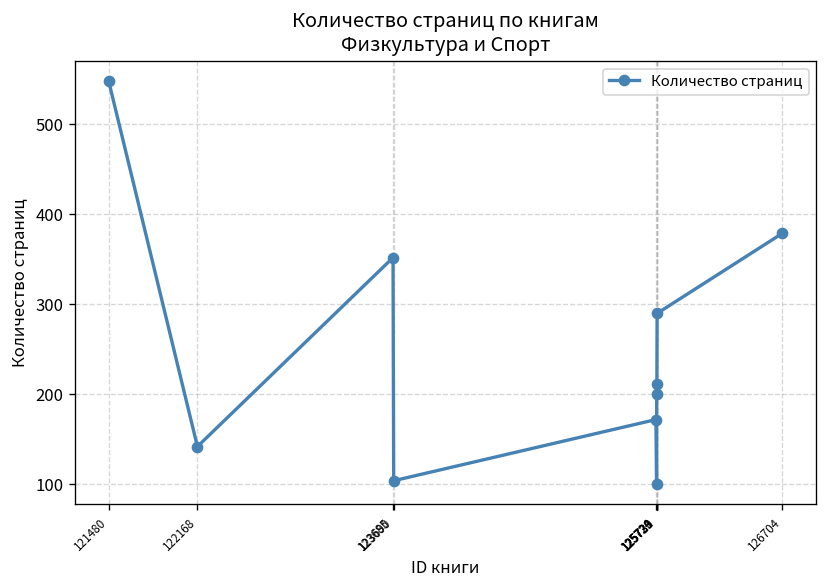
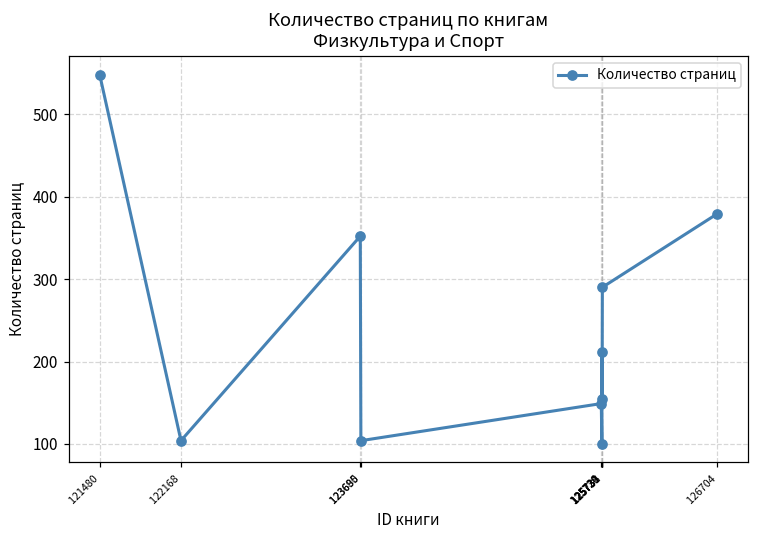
  {
    "121480": 550,
-   "122168": 140,
+   "122168": 100,
    "123685": 350,
    "123690": 100,
-   "125724": 170,
+   "125724": 150,
    "125729": 100,
    "125730": 210,
-   "125731": 200,
+   "125731": 160,
    "125733": 290,
    "126704": 380
  }
